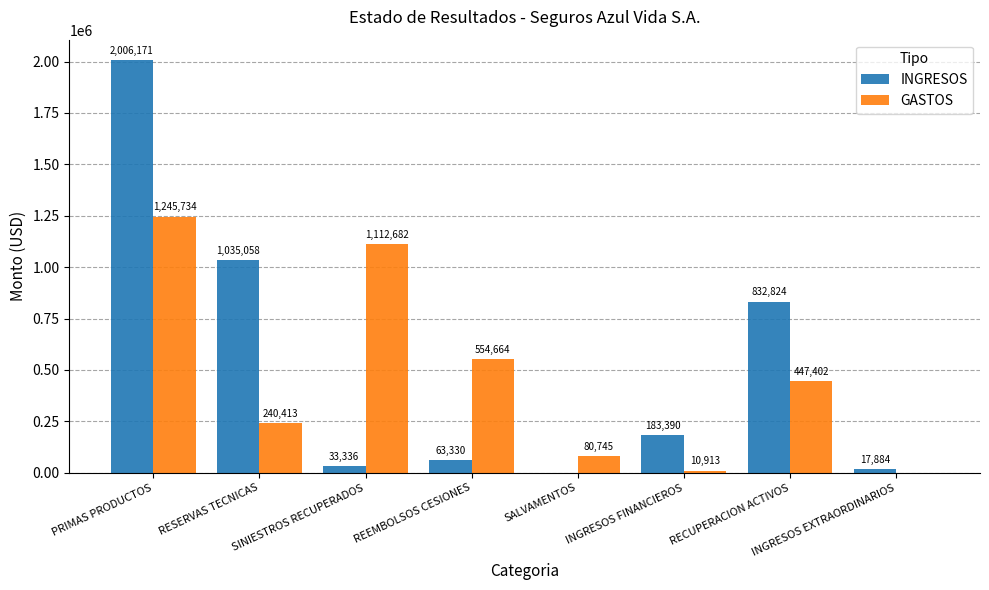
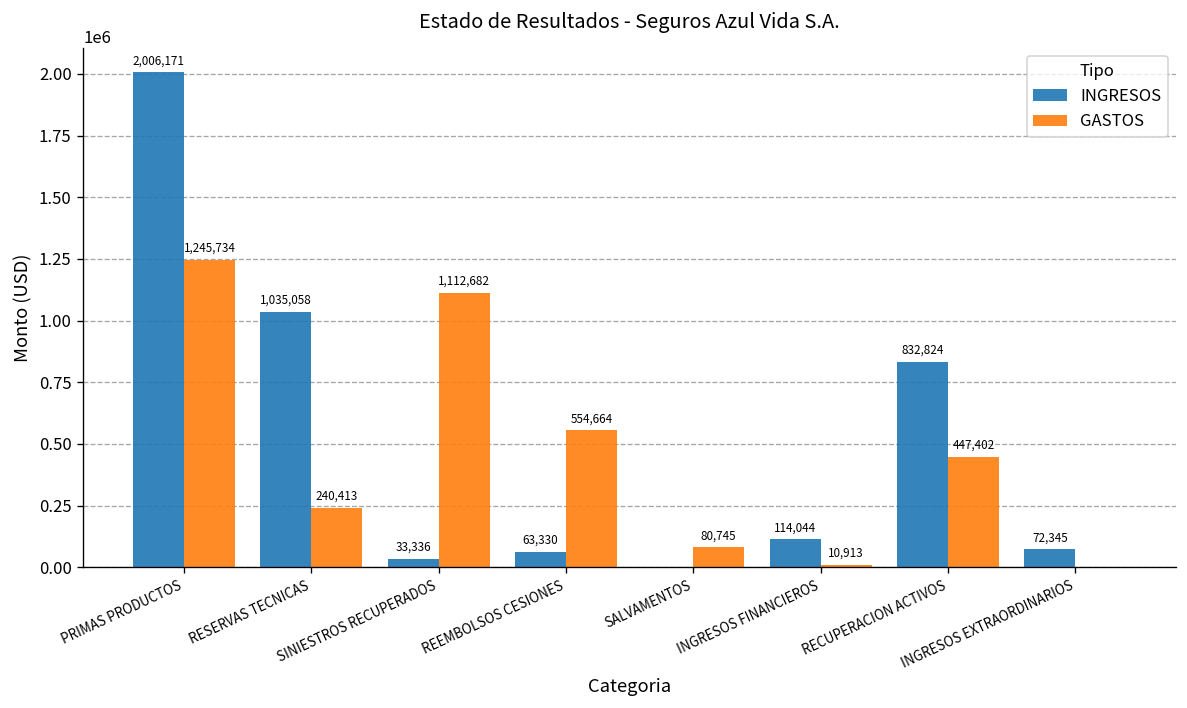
  {
    "INGRESOS": {
      "PRIMAS PRODUCTOS": "2,006,171",
      "RESERVAS TECNICAS": "1,035,058",
      "SINIESTROS RECUPERADOS": "33,336",
      "REEMBOLSOS CESIONES": "63,330",
-     "INGRESOS FINANCIEROS": "183,390",
+     "INGRESOS FINANCIEROS": "114,044",
      "RECUPERACION ACTIVOS": "832,824",
-     "INGRESOS EXTRAORDINARIOS": "17,884"
+     "INGRESOS EXTRAORDINARIOS": "72,345"
    },
    "GASTOS": {
      "PRIMAS PRODUCTOS": "1,245,734",
      "RESERVAS TECNICAS": "240,413",
      "SINIESTROS RECUPERADOS": "1,112,682",
      "REEMBOLSOS CESIONES": "554,664",
      "SALVAMENTOS": "80,745",
      "INGRESOS FINANCIEROS": "10,913",
      "RECUPERACION ACTIVOS": "447,402"
    }
  }
